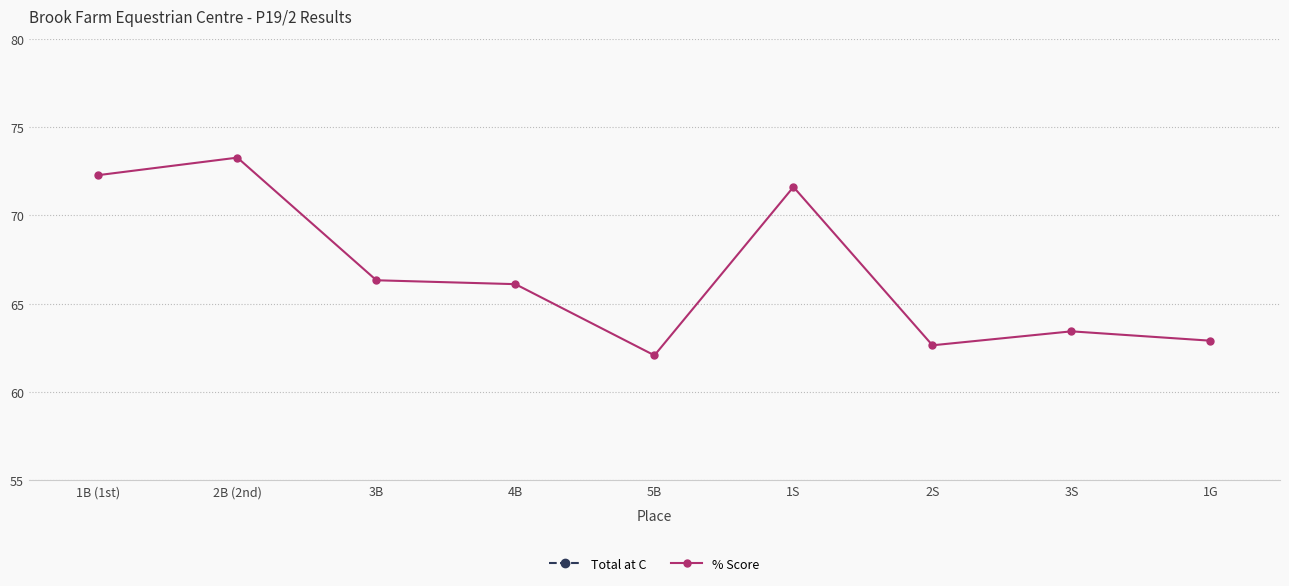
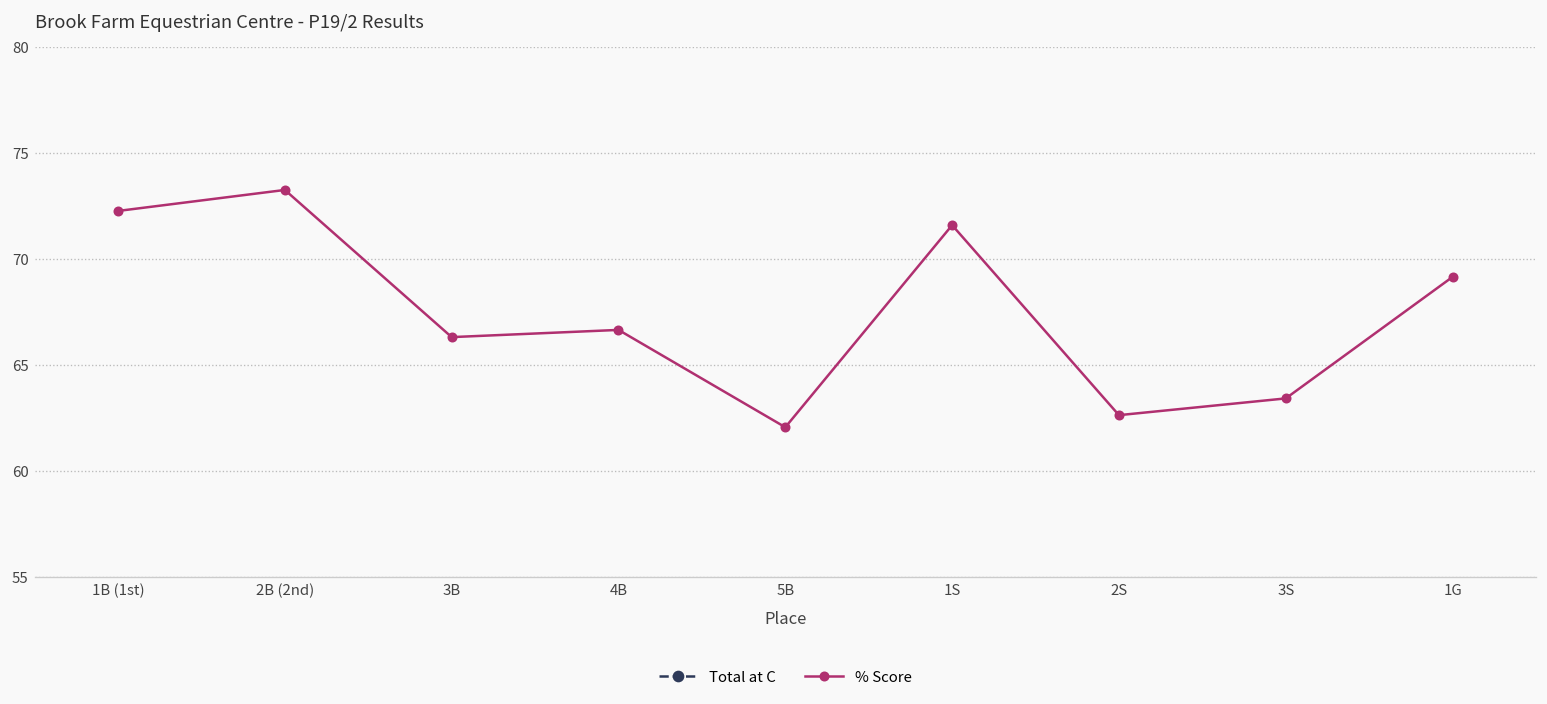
  {
    "% Score": {
      "1B (1st)": 72.3,
      "2B (2nd)": 73.3,
      "3B": 66.3,
-     "4B": 66.1,
+     "4B": 66.7,
      "5B": 62.1,
      "1S": 71.6,
      "2S": 62.7,
      "3S": 63.4,
-     "1G": 62.9
+     "1G": 69.2
    }
  }
